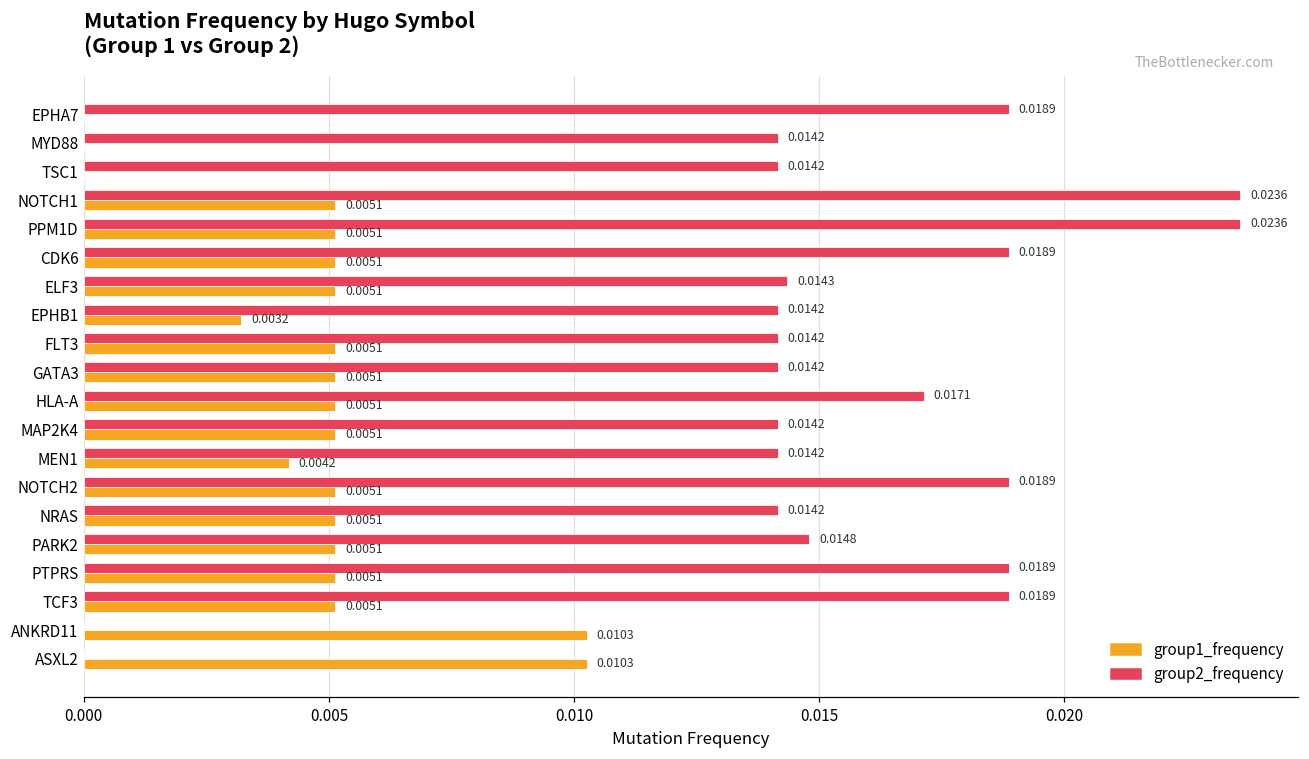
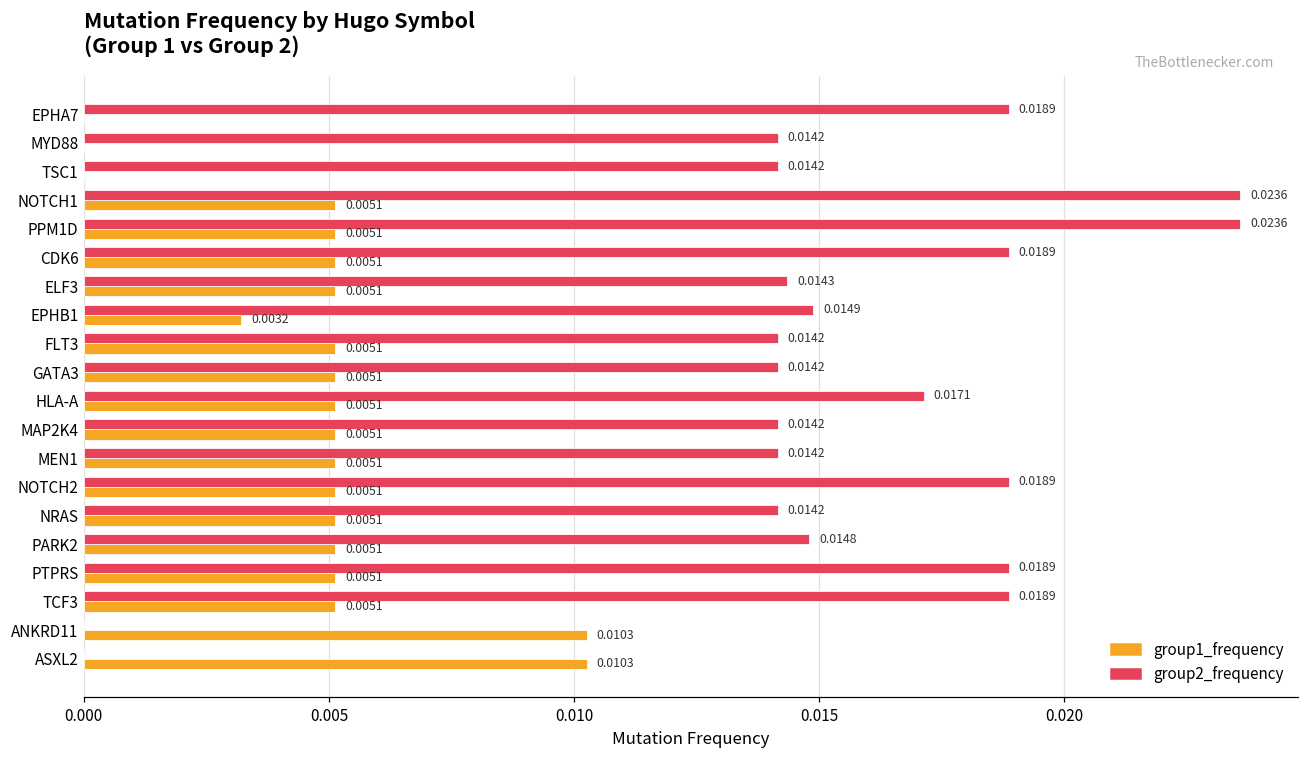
  {
    "group1_frequency": {
      "NOTCH1": 0.0051,
      "PPM1D": 0.0051,
      "CDK6": 0.0051,
      "ELF3": 0.0051,
      "EPHB1": 0.0032,
      "FLT3": 0.0051,
      "GATA3": 0.0051,
      "HLA-A": 0.0051,
      "MAP2K4": 0.0051,
-     "MEN1": 0.0042,
+     "MEN1": 0.0051,
      "NOTCH2": 0.0051,
      "NRAS": 0.0051,
      "PARK2": 0.0051,
      "PTPRS": 0.0051,
      "TCF3": 0.0051,
      "ANKRD11": 0.0103,
      "ASXL2": 0.0103
    },
    "group2_frequency": {
      "EPHA7": 0.0189,
      "MYD88": 0.0142,
      "TSC1": 0.0142,
      "NOTCH1": 0.0236,
      "PPM1D": 0.0236,
      "CDK6": 0.0189,
      "ELF3": 0.0143,
-     "EPHB1": 0.0142,
+     "EPHB1": 0.0149,
      "FLT3": 0.0142,
      "GATA3": 0.0142,
      "HLA-A": 0.0171,
      "MAP2K4": 0.0142,
      "MEN1": 0.0142,
      "NOTCH2": 0.0189,
      "NRAS": 0.0142,
      "PARK2": 0.0148,
      "PTPRS": 0.0189,
      "TCF3": 0.0189
    }
  }
